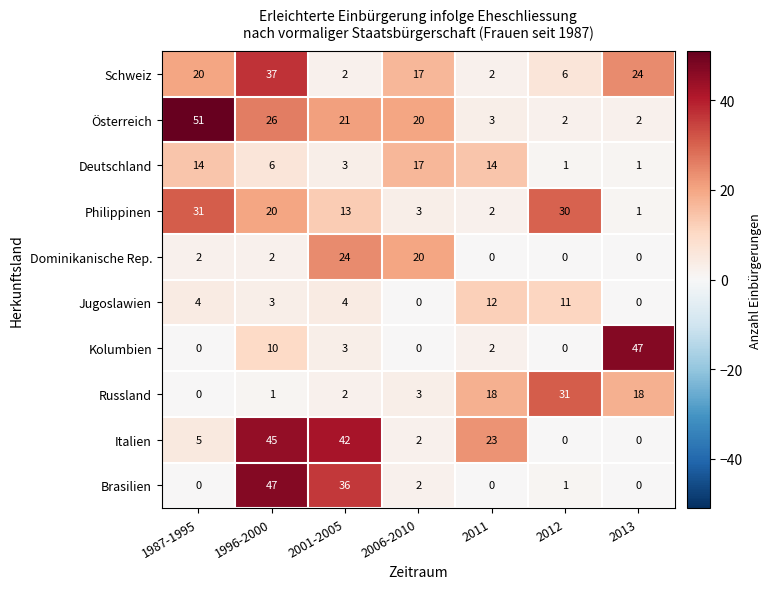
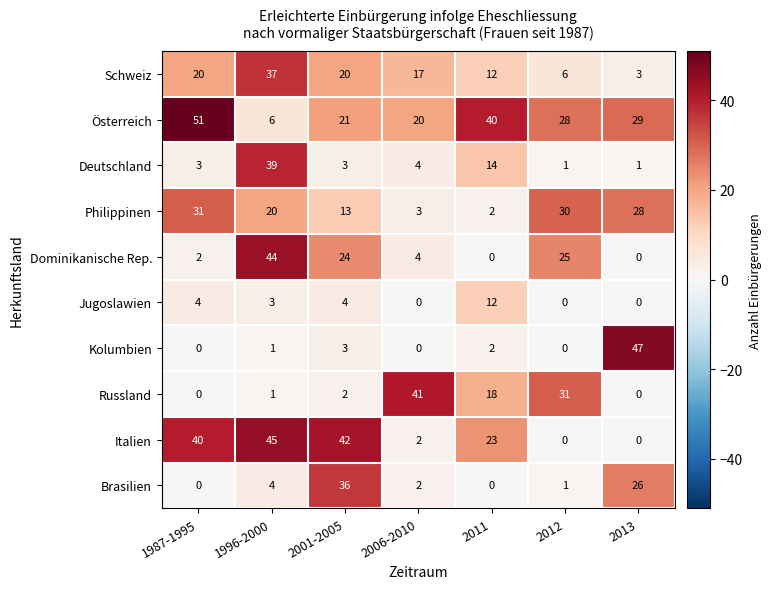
  {
    "Schweiz": {
      "1987-1995": 20,
      "1996-2000": 37,
-     "2001-2005": 2,
+     "2001-2005": 20,
      "2006-2010": 17,
-     "2011": 2,
+     "2011": 12,
      "2012": 6,
-     "2013": 24
+     "2013": 3
    },
    "Österreich": {
      "1987-1995": 51,
-     "1996-2000": 26,
+     "1996-2000": 6,
      "2001-2005": 21,
      "2006-2010": 20,
-     "2011": 3,
-     "2012": 2,
-     "2013": 2
+     "2011": 40,
+     "2012": 28,
+     "2013": 29
    },
    "Deutschland": {
-     "1987-1995": 14,
-     "1996-2000": 6,
+     "1987-1995": 3,
+     "1996-2000": 39,
      "2001-2005": 3,
-     "2006-2010": 17,
+     "2006-2010": 4,
      "2011": 14,
      "2012": 1,
      "2013": 1
    },
    "Philippinen": {
      "1987-1995": 31,
      "1996-2000": 20,
      "2001-2005": 13,
      "2006-2010": 3,
      "2011": 2,
      "2012": 30,
-     "2013": 1
+     "2013": 28
    },
    "Dominikanische Rep.": {
      "1987-1995": 2,
-     "1996-2000": 2,
+     "1996-2000": 44,
      "2001-2005": 24,
-     "2006-2010": 20,
+     "2006-2010": 4,
      "2011": 0,
-     "2012": 0,
+     "2012": 25,
      "2013": 0
    },
    "Jugoslawien": {
      "1987-1995": 4,
      "1996-2000": 3,
      "2001-2005": 4,
      "2006-2010": 0,
      "2011": 12,
-     "2012": 11,
+     "2012": 0,
      "2013": 0
    },
    "Kolumbien": {
      "1987-1995": 0,
-     "1996-2000": 10,
+     "1996-2000": 1,
      "2001-2005": 3,
      "2006-2010": 0,
      "2011": 2,
      "2012": 0,
      "2013": 47
    },
    "Russland": {
      "1987-1995": 0,
      "1996-2000": 1,
      "2001-2005": 2,
-     "2006-2010": 3,
+     "2006-2010": 41,
      "2011": 18,
      "2012": 31,
-     "2013": 18
+     "2013": 0
    },
    "Italien": {
-     "1987-1995": 5,
+     "1987-1995": 40,
      "1996-2000": 45,
      "2001-2005": 42,
      "2006-2010": 2,
      "2011": 23,
      "2012": 0,
      "2013": 0
    },
    "Brasilien": {
      "1987-1995": 0,
-     "1996-2000": 47,
+     "1996-2000": 4,
      "2001-2005": 36,
      "2006-2010": 2,
      "2011": 0,
      "2012": 1,
-     "2013": 0
+     "2013": 26
    }
  }
